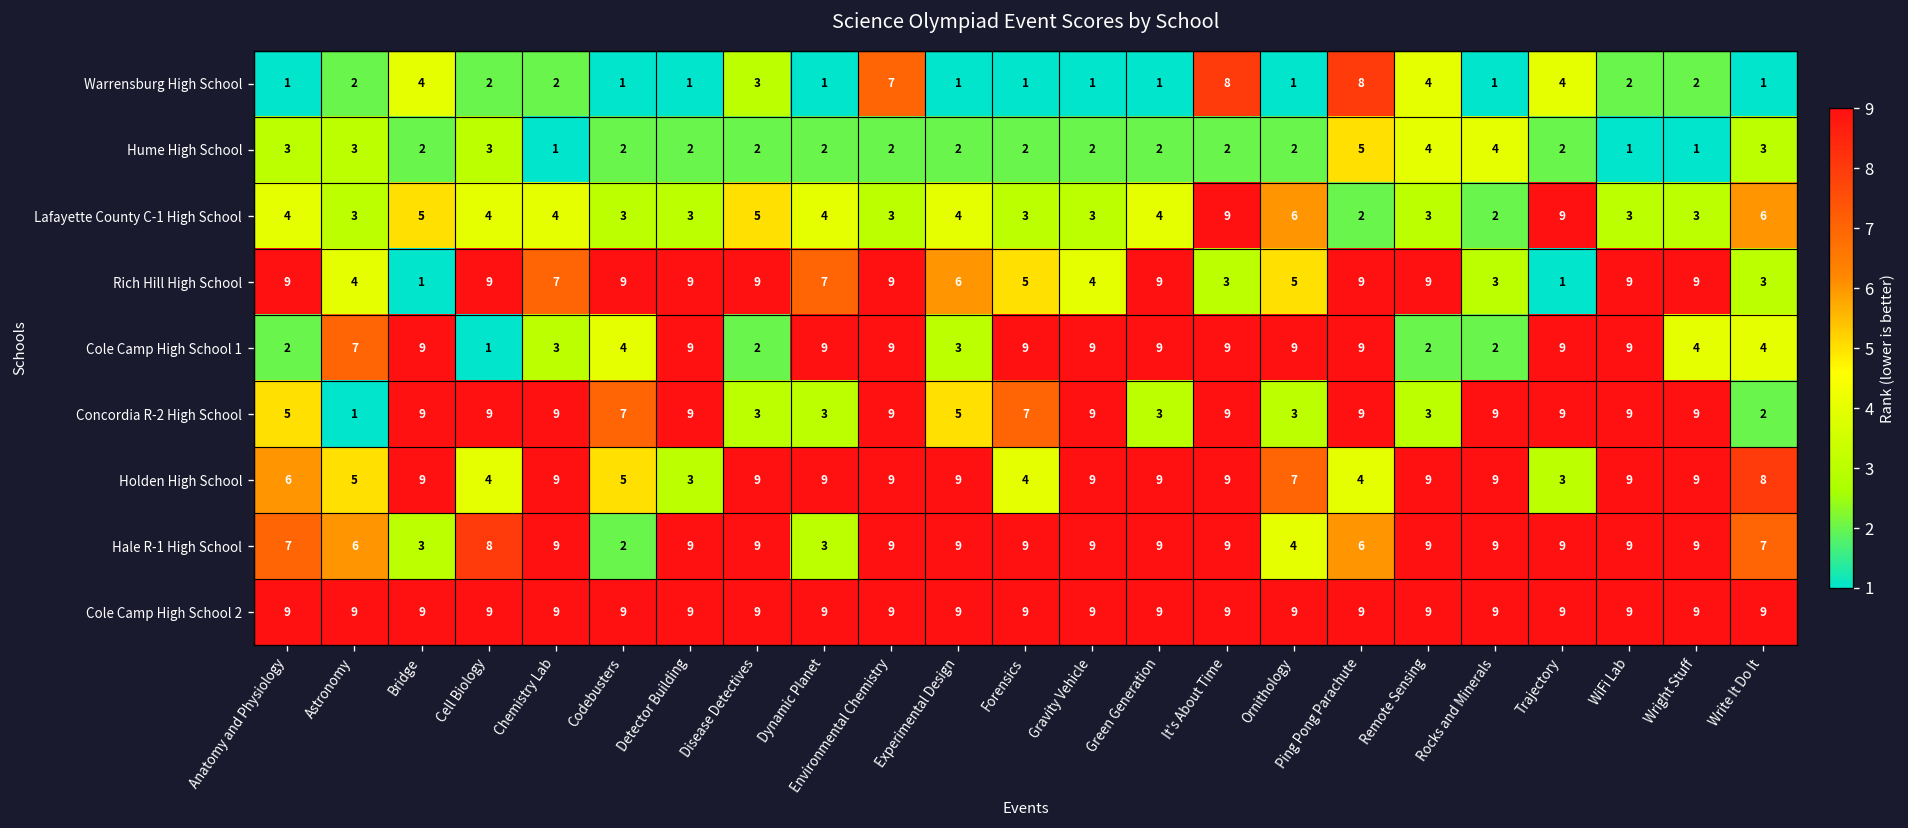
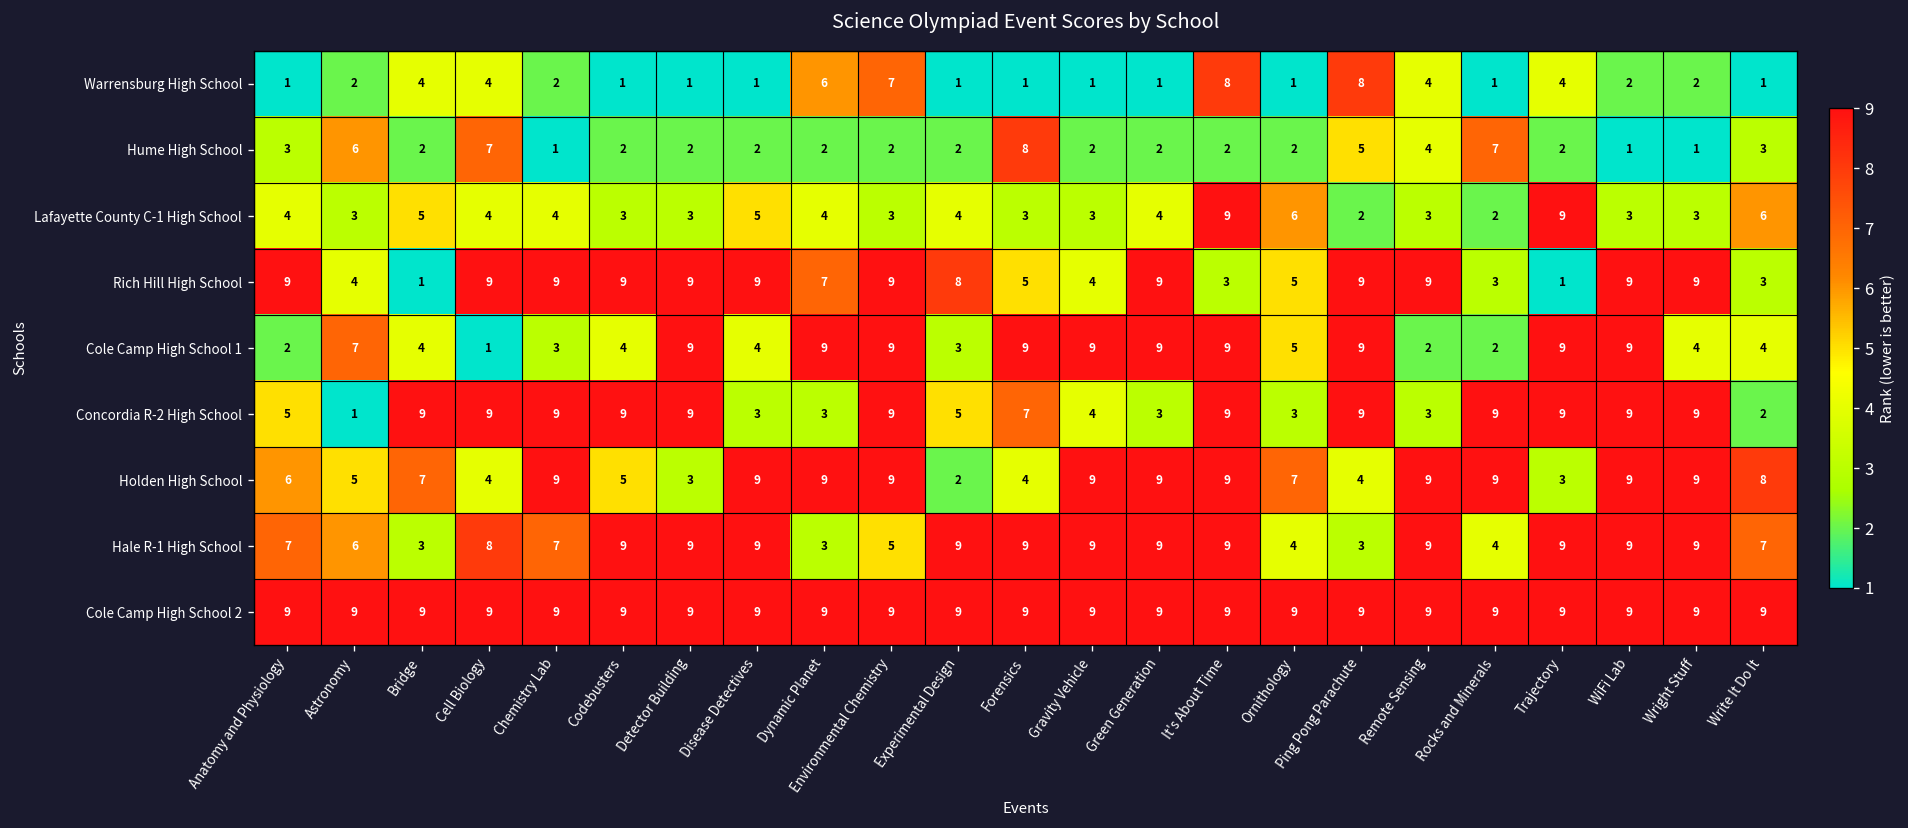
  {
    "Warrensburg High School": {
      "Anatomy and Physiology": 1,
      "Astronomy": 2,
      "Bridge": 4,
-     "Cell Biology": 2,
+     "Cell Biology": 4,
      "Chemistry Lab": 2,
      "Codebusters": 1,
      "Detector Building": 1,
-     "Disease Detectives": 3,
-     "Dynamic Planet": 1,
+     "Disease Detectives": 1,
+     "Dynamic Planet": 6,
      "Environmental Chemistry": 7,
      "Experimental Design": 1,
      "Forensics": 1,
      "Gravity Vehicle": 1,
      "Green Generation": 1,
      "It's About Time": 8,
      "Ornithology": 1,
      "Ping Pong Parachute": 8,
      "Remote Sensing": 4,
      "Rocks and Minerals": 1,
      "Trajectory": 4,
      "WiFi Lab": 2,
      "Wright Stuff": 2,
      "Write It Do It": 1
    },
    "Hume High School": {
      "Anatomy and Physiology": 3,
-     "Astronomy": 3,
+     "Astronomy": 6,
      "Bridge": 2,
-     "Cell Biology": 3,
+     "Cell Biology": 7,
      "Chemistry Lab": 1,
      "Codebusters": 2,
      "Detector Building": 2,
      "Disease Detectives": 2,
      "Dynamic Planet": 2,
      "Environmental Chemistry": 2,
      "Experimental Design": 2,
-     "Forensics": 2,
+     "Forensics": 8,
      "Gravity Vehicle": 2,
      "Green Generation": 2,
      "It's About Time": 2,
      "Ornithology": 2,
      "Ping Pong Parachute": 5,
      "Remote Sensing": 4,
-     "Rocks and Minerals": 4,
+     "Rocks and Minerals": 7,
      "Trajectory": 2,
      "WiFi Lab": 1,
      "Wright Stuff": 1,
      "Write It Do It": 3
    },
    "Rich Hill High School": {
      "Anatomy and Physiology": 9,
      "Astronomy": 4,
      "Bridge": 1,
      "Cell Biology": 9,
-     "Chemistry Lab": 7,
+     "Chemistry Lab": 9,
      "Codebusters": 9,
      "Detector Building": 9,
      "Disease Detectives": 9,
      "Dynamic Planet": 7,
      "Environmental Chemistry": 9,
-     "Experimental Design": 6,
+     "Experimental Design": 8,
      "Forensics": 5,
      "Gravity Vehicle": 4,
      "Green Generation": 9,
      "It's About Time": 3,
      "Ornithology": 5,
      "Ping Pong Parachute": 9,
      "Remote Sensing": 9,
      "Rocks and Minerals": 3,
      "Trajectory": 1,
      "WiFi Lab": 9,
      "Wright Stuff": 9,
      "Write It Do It": 3
    },
    "Cole Camp High School 1": {
      "Anatomy and Physiology": 2,
      "Astronomy": 7,
-     "Bridge": 9,
+     "Bridge": 4,
      "Cell Biology": 1,
      "Chemistry Lab": 3,
      "Codebusters": 4,
      "Detector Building": 9,
-     "Disease Detectives": 2,
+     "Disease Detectives": 4,
      "Dynamic Planet": 9,
      "Environmental Chemistry": 9,
      "Experimental Design": 3,
      "Forensics": 9,
      "Gravity Vehicle": 9,
      "Green Generation": 9,
      "It's About Time": 9,
-     "Ornithology": 9,
+     "Ornithology": 5,
      "Ping Pong Parachute": 9,
      "Remote Sensing": 2,
      "Rocks and Minerals": 2,
      "Trajectory": 9,
      "WiFi Lab": 9,
      "Wright Stuff": 4,
      "Write It Do It": 4
    },
    "Concordia R-2 High School": {
      "Anatomy and Physiology": 5,
      "Astronomy": 1,
      "Bridge": 9,
      "Cell Biology": 9,
      "Chemistry Lab": 9,
-     "Codebusters": 7,
+     "Codebusters": 9,
      "Detector Building": 9,
      "Disease Detectives": 3,
      "Dynamic Planet": 3,
      "Environmental Chemistry": 9,
      "Experimental Design": 5,
      "Forensics": 7,
-     "Gravity Vehicle": 9,
+     "Gravity Vehicle": 4,
      "Green Generation": 3,
      "It's About Time": 9,
      "Ornithology": 3,
      "Ping Pong Parachute": 9,
      "Remote Sensing": 3,
      "Rocks and Minerals": 9,
      "Trajectory": 9,
      "WiFi Lab": 9,
      "Wright Stuff": 9,
      "Write It Do It": 2
    },
    "Holden High School": {
      "Anatomy and Physiology": 6,
      "Astronomy": 5,
-     "Bridge": 9,
+     "Bridge": 7,
      "Cell Biology": 4,
      "Chemistry Lab": 9,
      "Codebusters": 5,
      "Detector Building": 3,
      "Disease Detectives": 9,
      "Dynamic Planet": 9,
      "Environmental Chemistry": 9,
-     "Experimental Design": 9,
+     "Experimental Design": 2,
      "Forensics": 4,
      "Gravity Vehicle": 9,
      "Green Generation": 9,
      "It's About Time": 9,
      "Ornithology": 7,
      "Ping Pong Parachute": 4,
      "Remote Sensing": 9,
      "Rocks and Minerals": 9,
      "Trajectory": 3,
      "WiFi Lab": 9,
      "Wright Stuff": 9,
      "Write It Do It": 8
    },
    "Hale R-1 High School": {
      "Anatomy and Physiology": 7,
      "Astronomy": 6,
      "Bridge": 3,
      "Cell Biology": 8,
-     "Chemistry Lab": 9,
-     "Codebusters": 2,
+     "Chemistry Lab": 7,
+     "Codebusters": 9,
      "Detector Building": 9,
      "Disease Detectives": 9,
      "Dynamic Planet": 3,
-     "Environmental Chemistry": 9,
+     "Environmental Chemistry": 5,
      "Experimental Design": 9,
      "Forensics": 9,
      "Gravity Vehicle": 9,
      "Green Generation": 9,
      "It's About Time": 9,
      "Ornithology": 4,
-     "Ping Pong Parachute": 6,
+     "Ping Pong Parachute": 3,
      "Remote Sensing": 9,
-     "Rocks and Minerals": 9,
+     "Rocks and Minerals": 4,
      "Trajectory": 9,
      "WiFi Lab": 9,
      "Wright Stuff": 9,
      "Write It Do It": 7
    }
  }
